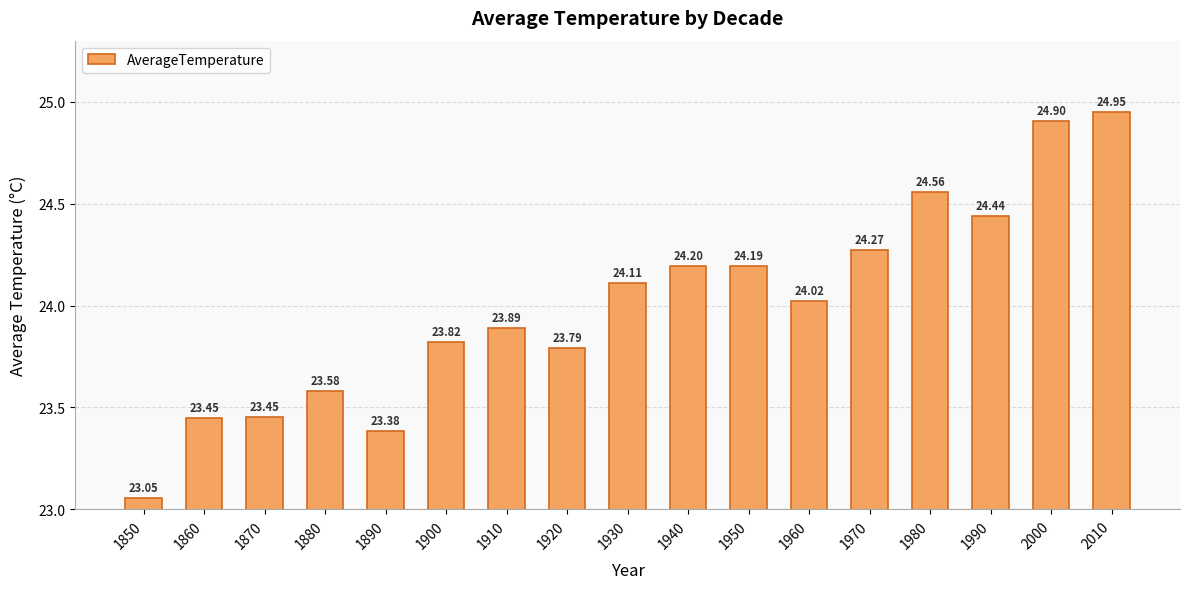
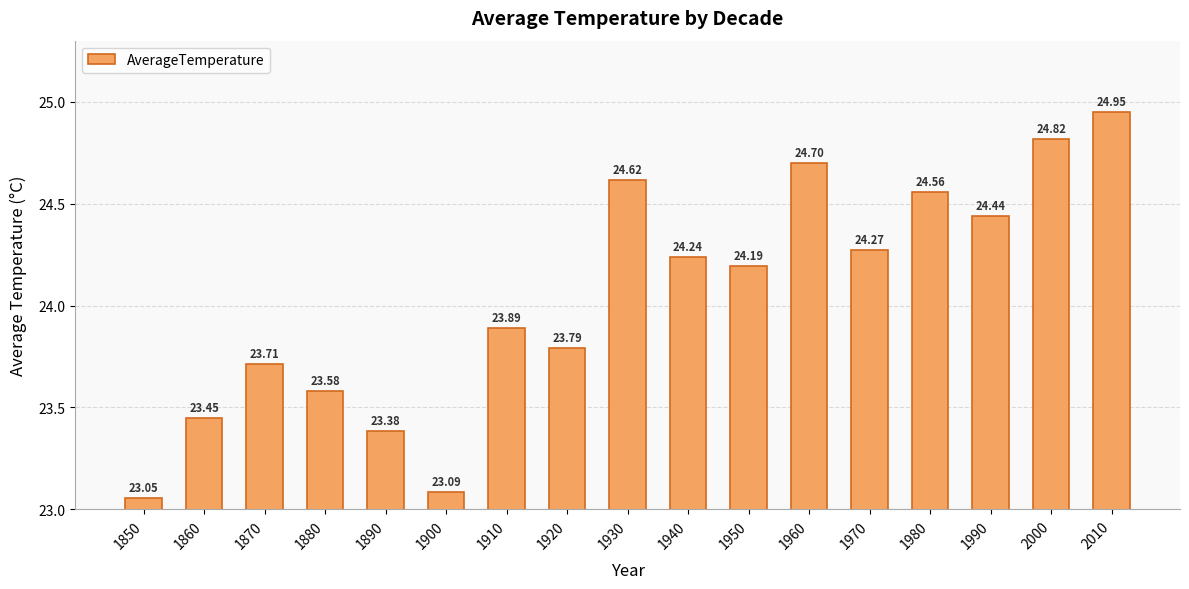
  {
    "1850": 23.05,
    "1860": 23.45,
-   "1870": 23.45,
+   "1870": 23.71,
    "1880": 23.58,
    "1890": 23.38,
-   "1900": 23.82,
+   "1900": 23.09,
    "1910": 23.89,
    "1920": 23.79,
-   "1930": 24.11,
-   "1940": 24.20,
+   "1930": 24.62,
+   "1940": 24.24,
    "1950": 24.19,
-   "1960": 24.02,
+   "1960": 24.70,
    "1970": 24.27,
    "1980": 24.56,
    "1990": 24.44,
-   "2000": 24.90,
+   "2000": 24.82,
    "2010": 24.95
  }
